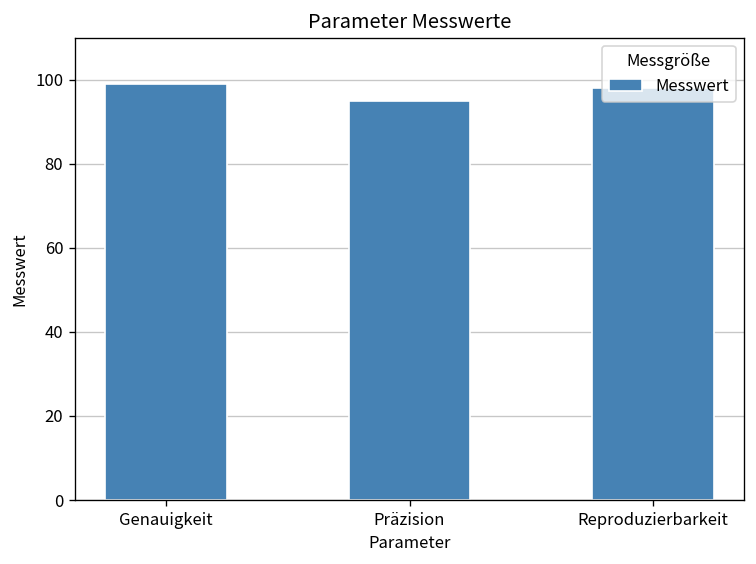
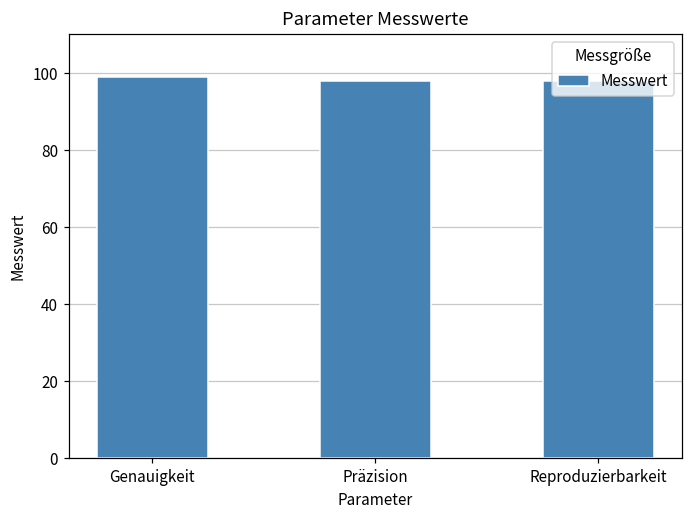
  {
    "Genauigkeit": 99,
-   "Präzision": 95
+   "Präzision": 98
  }
